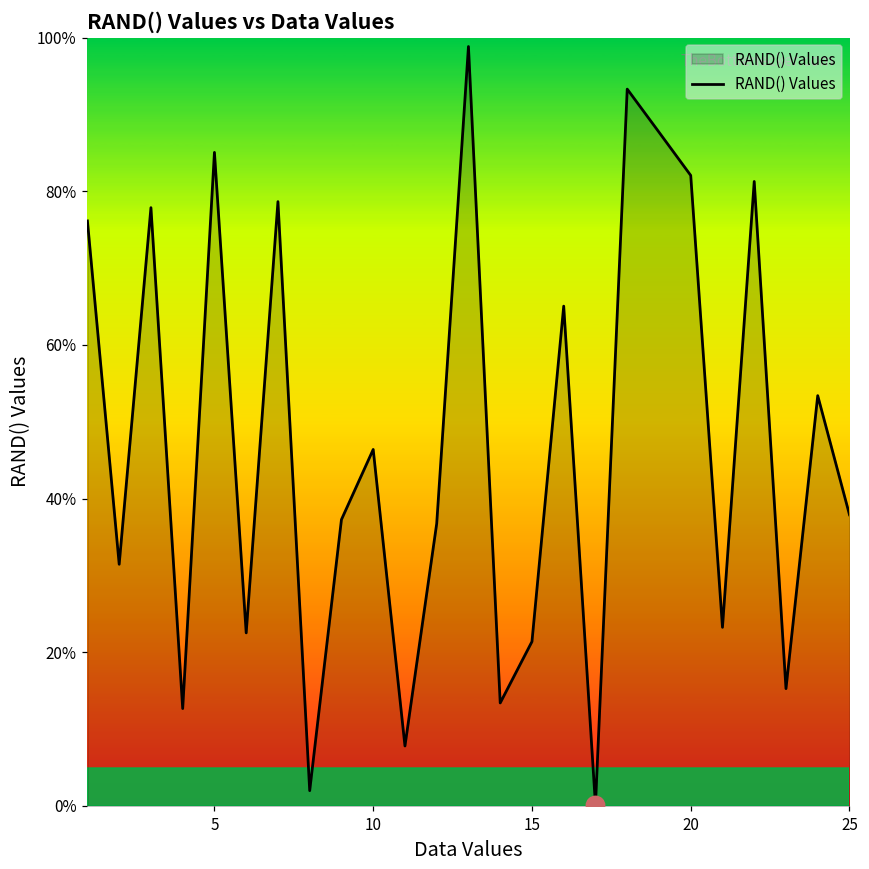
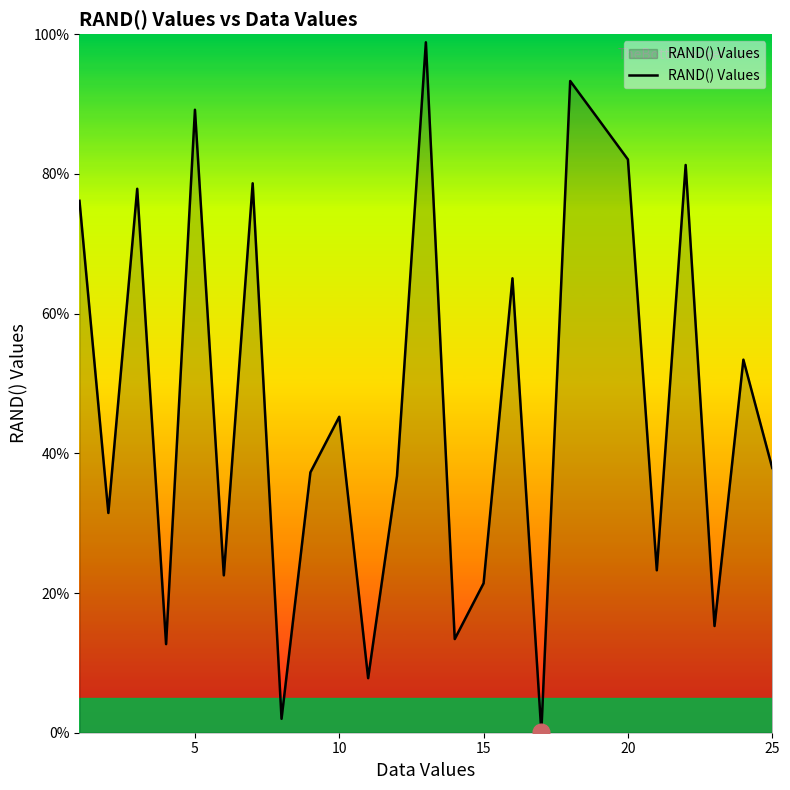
  {
    "RAND() Values": {
-     "5": "85%",
-     "10": "46%",
+     "5": "89%",
+     "10": "45%",
      "15": "21%",
      "20": "82%",
      "25": "38%"
    }
  }
